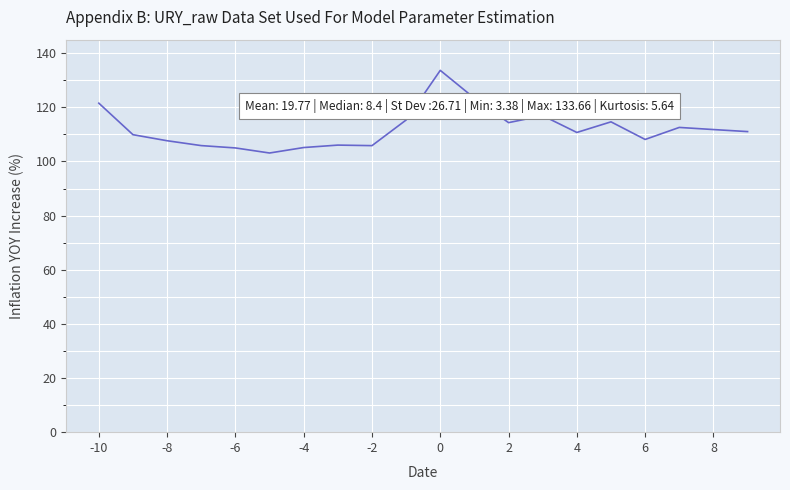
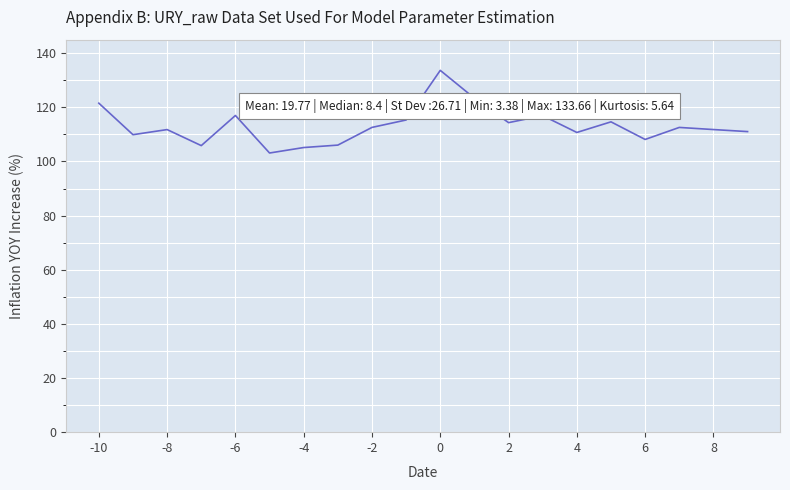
  {
    "-10": 122,
-   "-8": 108,
-   "-6": 105,
+   "-8": 112,
+   "-6": 117,
    "-4": 105,
-   "-2": 106,
+   "-2": 113,
    "0": 134,
    "2": 114,
    "4": 111,
    "6": 108,
    "8": 112
  }
